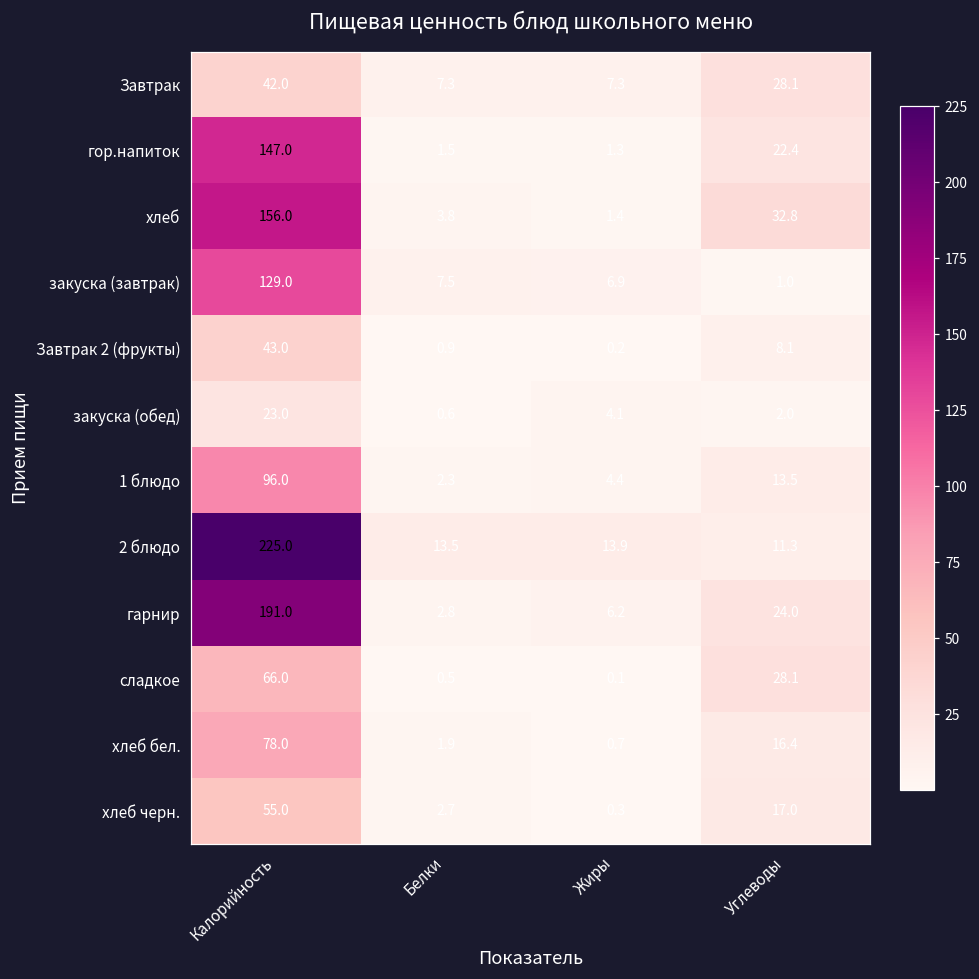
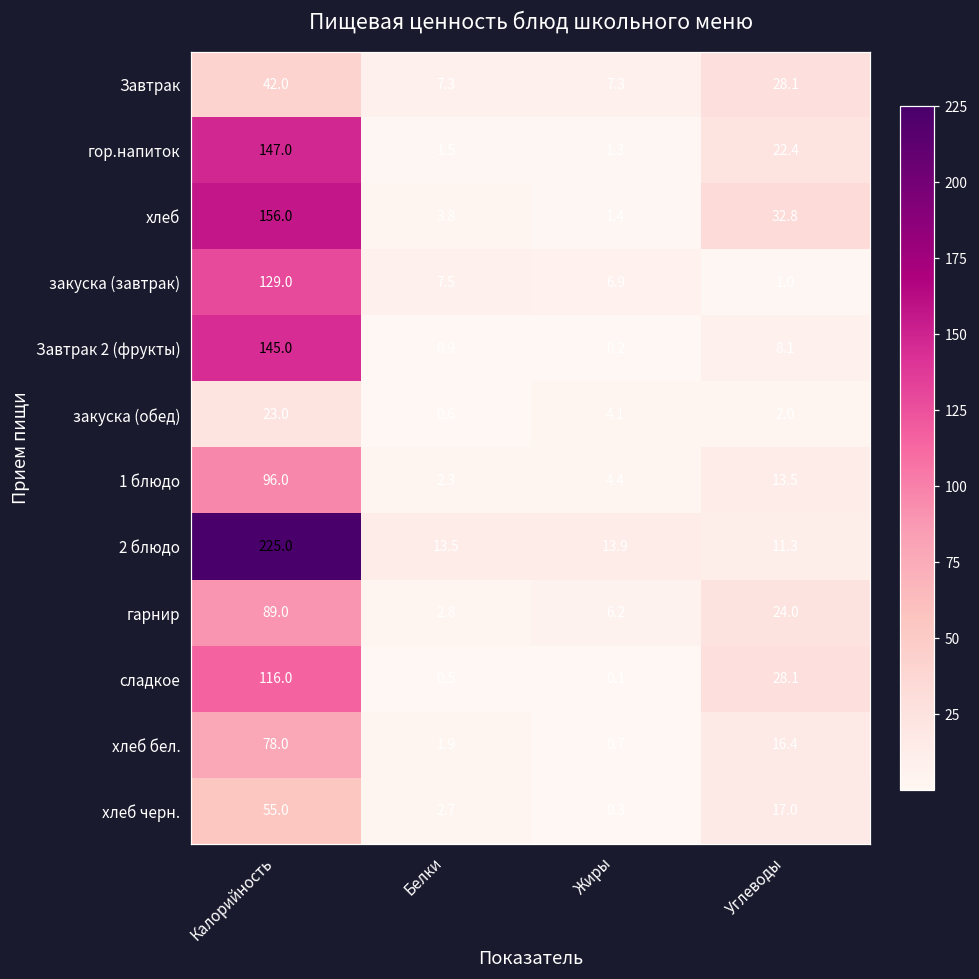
  {
    "Завтрак": {
      "Калорийность": 42.0
    },
    "гор.напиток": {
      "Калорийность": 147.0
    },
    "хлеб": {
      "Калорийность": 156.0
    },
    "закуска (завтрак)": {
      "Калорийность": 129.0
    },
    "Завтрак 2 (фрукты)": {
-     "Калорийность": 43.0
+     "Калорийность": 145.0
    },
    "1 блюдо": {
      "Калорийность": 96.0
    },
    "2 блюдо": {
      "Калорийность": 225.0
    },
    "гарнир": {
-     "Калорийность": 191.0
+     "Калорийность": 89.0
    },
    "сладкое": {
-     "Калорийность": 66.0
+     "Калорийность": 116.0
    },
    "хлеб бел.": {
      "Калорийность": 78.0
    },
    "хлеб черн.": {
      "Калорийность": 55.0
    }
  }
